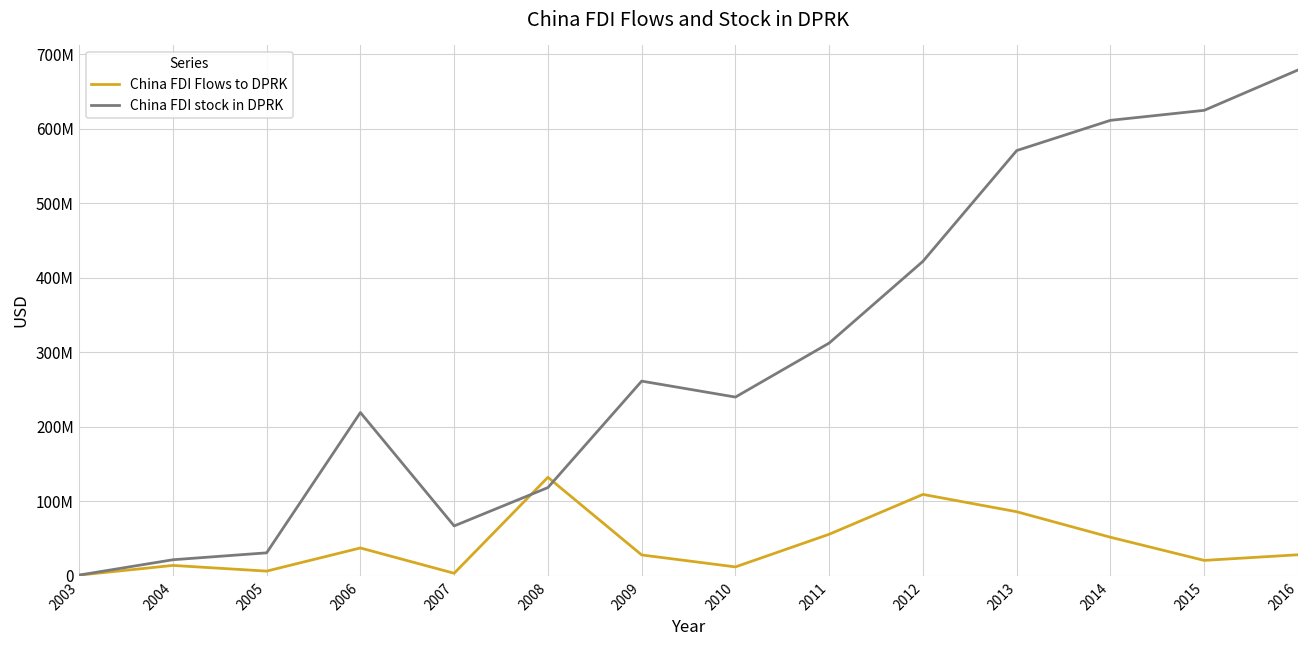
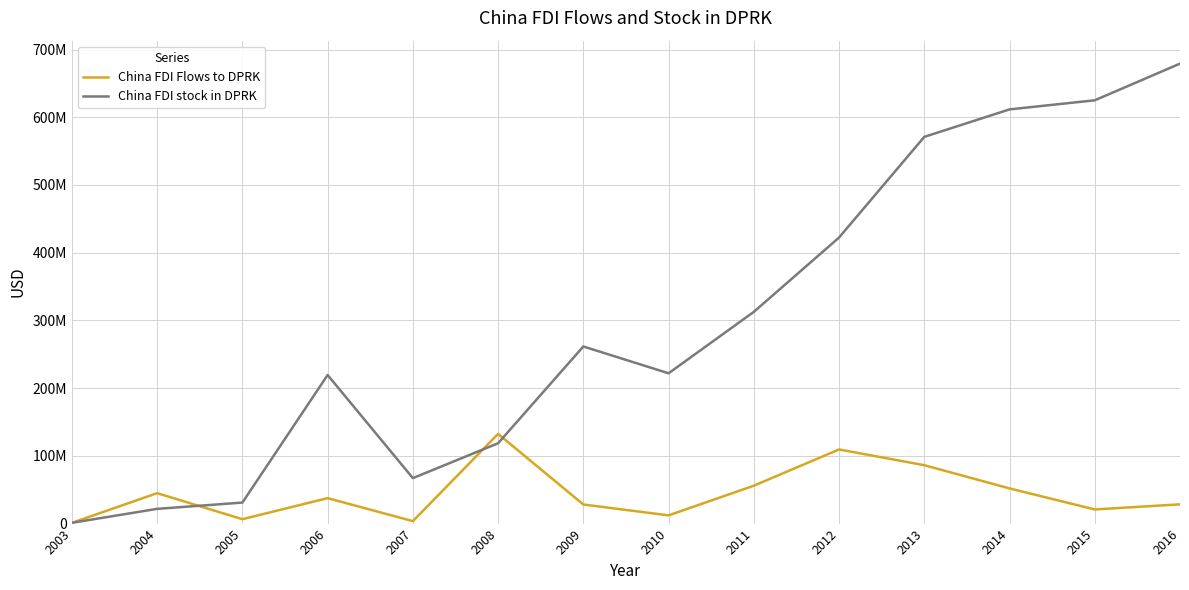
  {
    "China FDI Flows to DPRK": {
-     "2004": 10000000,
+     "2004": 40000000,
      "2005": 10000000,
      "2006": 40000000,
      "2007": 0,
      "2008": 130000000,
      "2009": 30000000,
      "2010": 10000000,
      "2011": 60000000,
      "2012": 110000000,
      "2013": 90000000,
      "2014": 50000000,
      "2015": 20000000,
      "2016": 30000000
    },
    "China FDI stock in DPRK": {
      "2004": 20000000,
      "2005": 30000000,
      "2006": 220000000,
      "2007": 70000000,
      "2008": 120000000,
      "2009": 260000000,
-     "2010": 240000000,
+     "2010": 220000000,
      "2011": 310000000,
      "2012": 420000000,
      "2013": 570000000,
      "2014": 610000000,
      "2015": 630000000,
      "2016": 680000000
    }
  }
